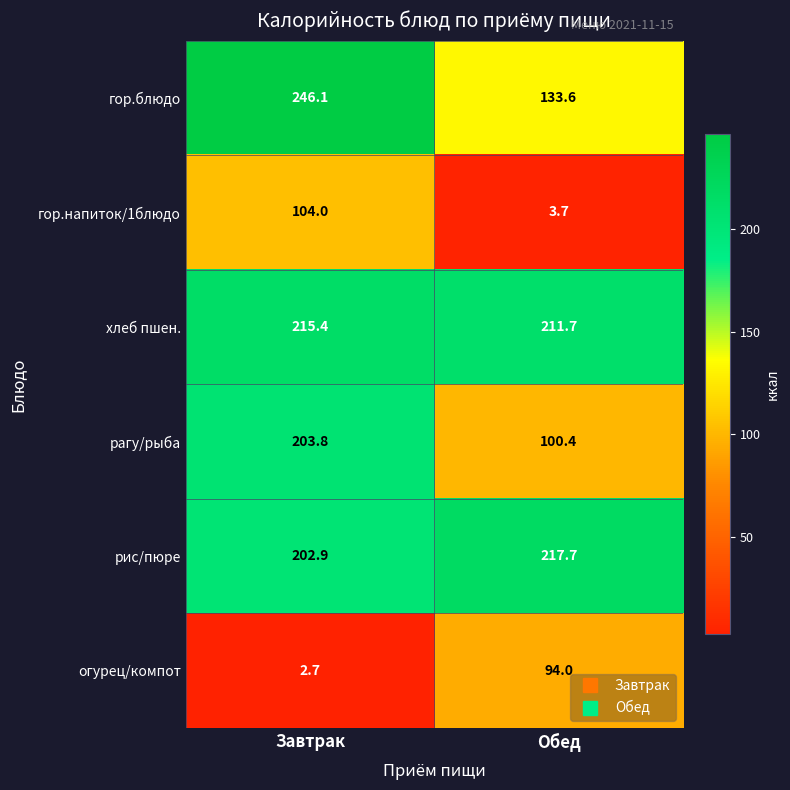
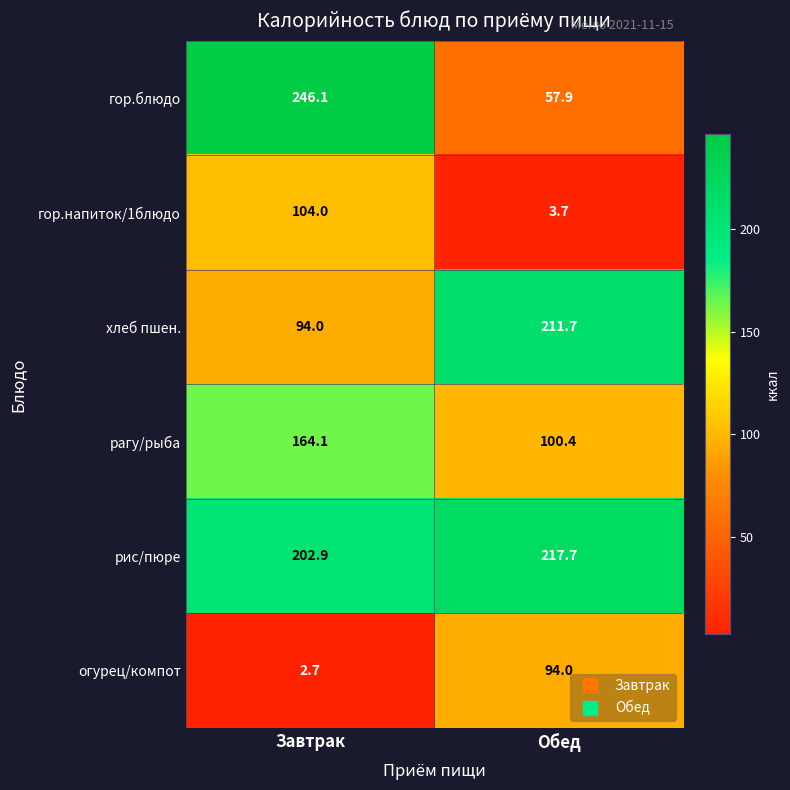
  {
    "гор.блюдо": {
      "Завтрак": 246.1,
-     "Обед": 133.6
+     "Обед": 57.9
    },
    "гор.напиток/1блюдо": {
      "Завтрак": 104.0,
      "Обед": 3.7
    },
    "хлеб пшен.": {
-     "Завтрак": 215.4,
+     "Завтрак": 94.0,
      "Обед": 211.7
    },
    "рагу/рыба": {
-     "Завтрак": 203.8,
+     "Завтрак": 164.1,
      "Обед": 100.4
    },
    "рис/пюре": {
      "Завтрак": 202.9,
      "Обед": 217.7
    },
    "огурец/компот": {
      "Завтрак": 2.7
    }
  }
